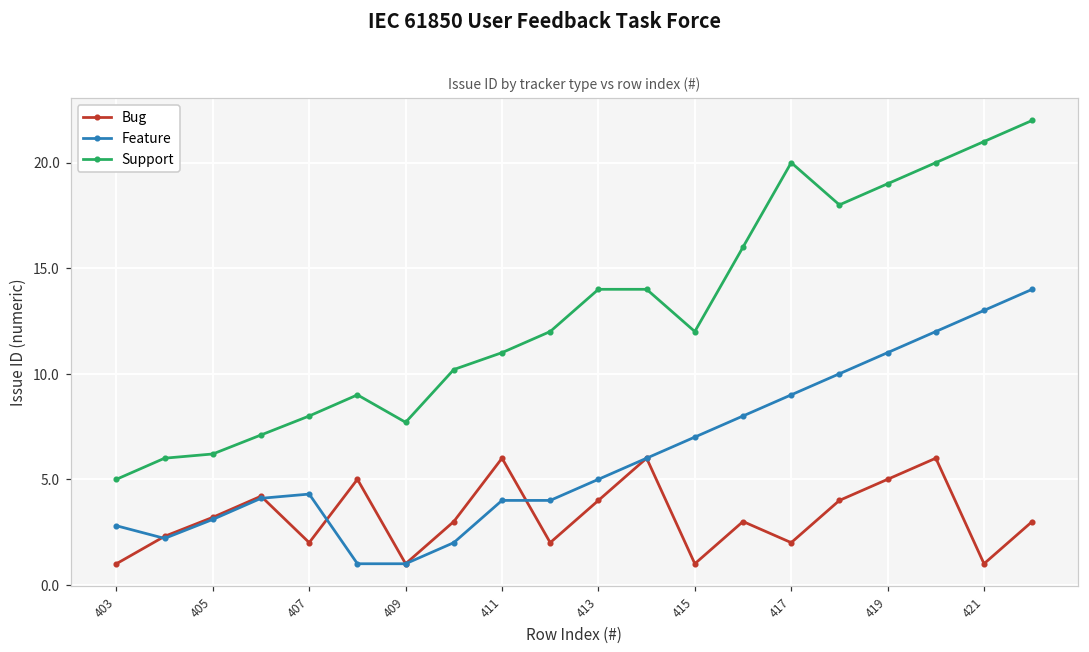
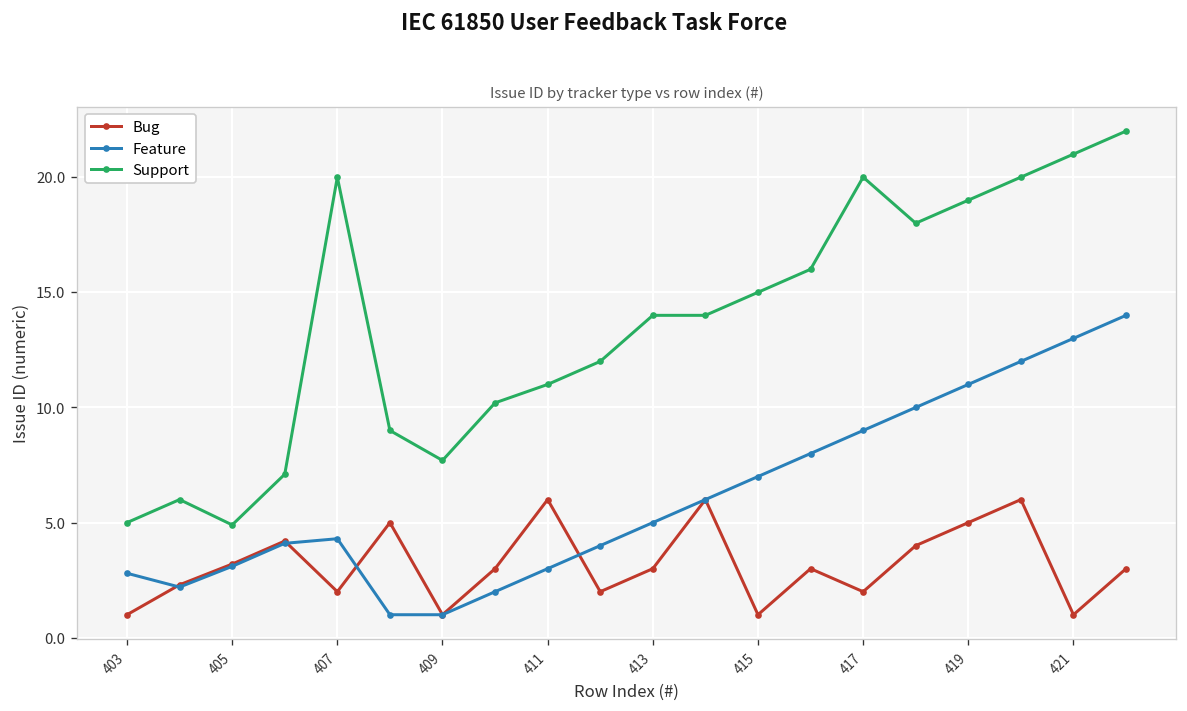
  {
    "Bug": {
      "403": 1,
      "407": 2,
      "411": 6,
-     "413": 4,
+     "413": 3,
      "415": 1,
      "417": 2,
      "419": 5,
      "421": 1
    },
    "Feature": {
      "403": 2.8,
      "407": 4.3,
-     "411": 4,
+     "411": 3,
      "413": 5,
      "415": 7,
      "417": 9,
      "419": 11,
      "421": 13
    },
    "Support": {
      "403": 5.0,
-     "405": 6.2,
-     "407": 8,
+     "405": 4.9,
+     "407": 20,
      "409": 7.7,
      "411": 11.0,
      "413": 14.0,
-     "415": 12,
+     "415": 15,
      "417": 20.0,
      "419": 19.0,
      "421": 21.0
    }
  }
